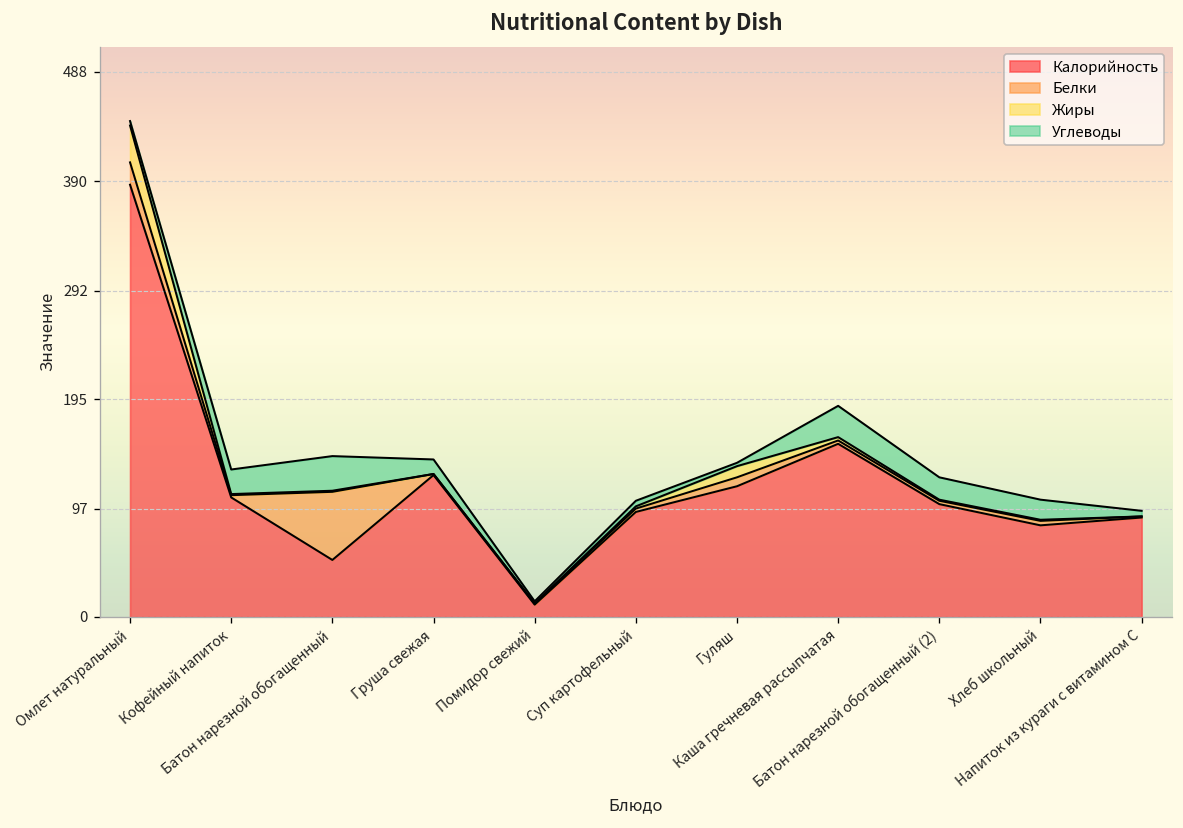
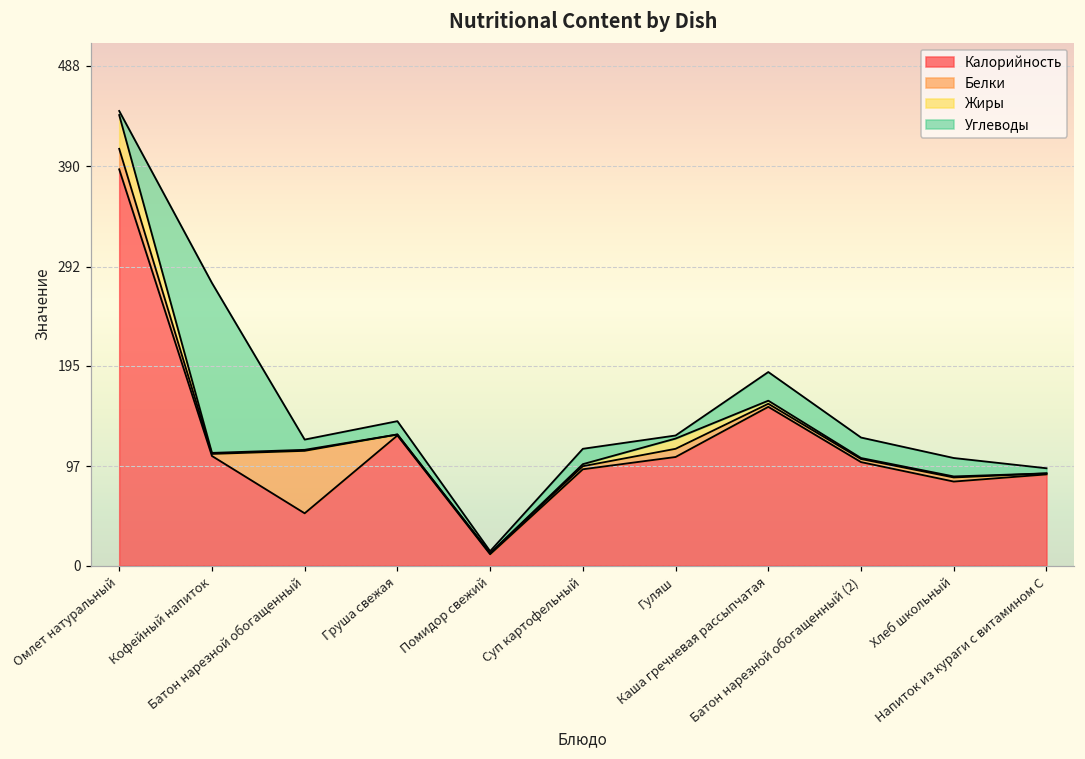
  {
    "Калорийность": {
      "Омлет натуральный": 390,
      "Батон нарезной обогащенный": 50,
      "Суп картофельный": 90,
-     "Гуляш": 120,
+     "Гуляш": 110,
      "Каша гречневая рассыпчатая": 160,
      "Батон нарезной обогащенный (2)": 100,
      "Хлеб школьный": 80
    },
    "Белки": {
      "Омлет натуральный": 20,
      "Гуляш": 10,
      "Каша гречневая рассыпчатая": 0
    },
    "Жиры": {
      "Омлет натуральный": 30,
      "Гуляш": 10,
      "Каша гречневая рассыпчатая": 0
    },
    "Углеводы": {
      "Омлет натуральный": 0,
-     "Кофейный напиток": 20,
-     "Батон нарезной обогащенный": 30,
+     "Кофейный напиток": 170,
+     "Батон нарезной обогащенный": 10,
      "Груша свежая": 10,
-     "Суп картофельный": 10,
+     "Суп картофельный": 20,
      "Гуляш": 0,
      "Каша гречневая рассыпчатая": 30,
      "Батон нарезной обогащенный (2)": 20,
      "Хлеб школьный": 20,
      "Напиток из кураги с витамином С": 10
    }
  }
